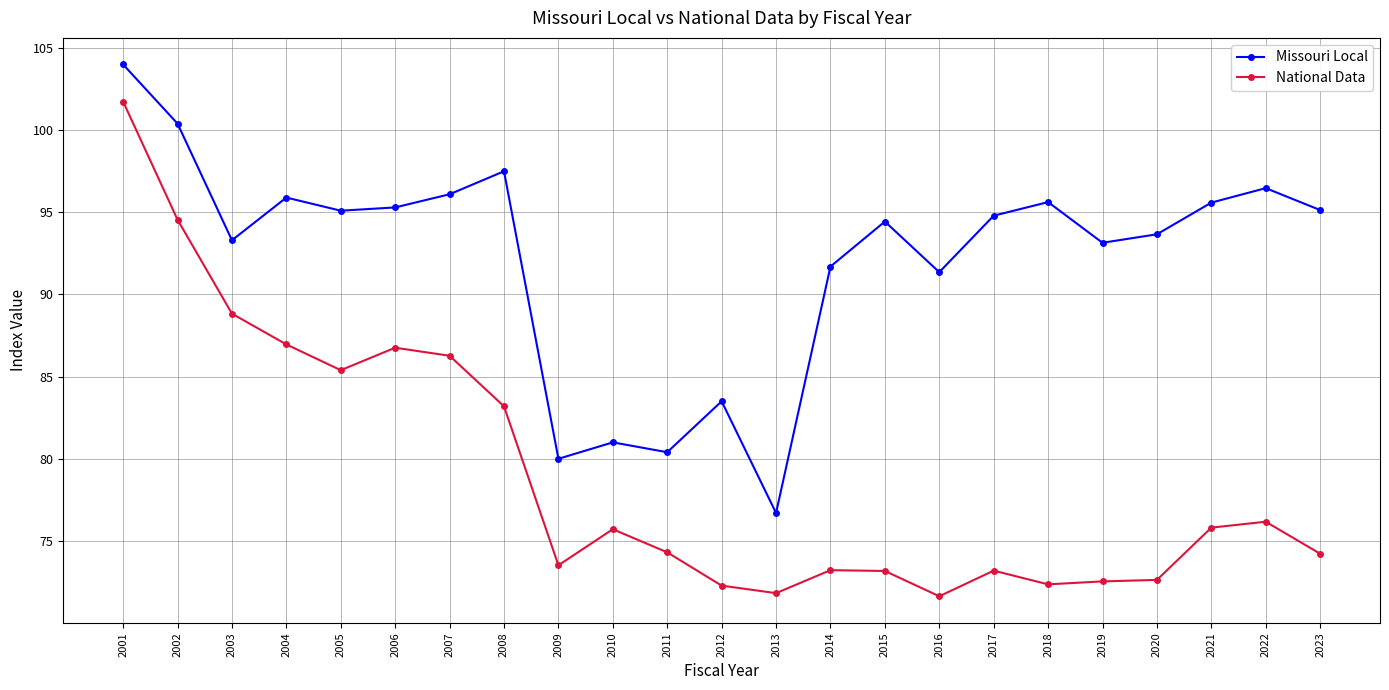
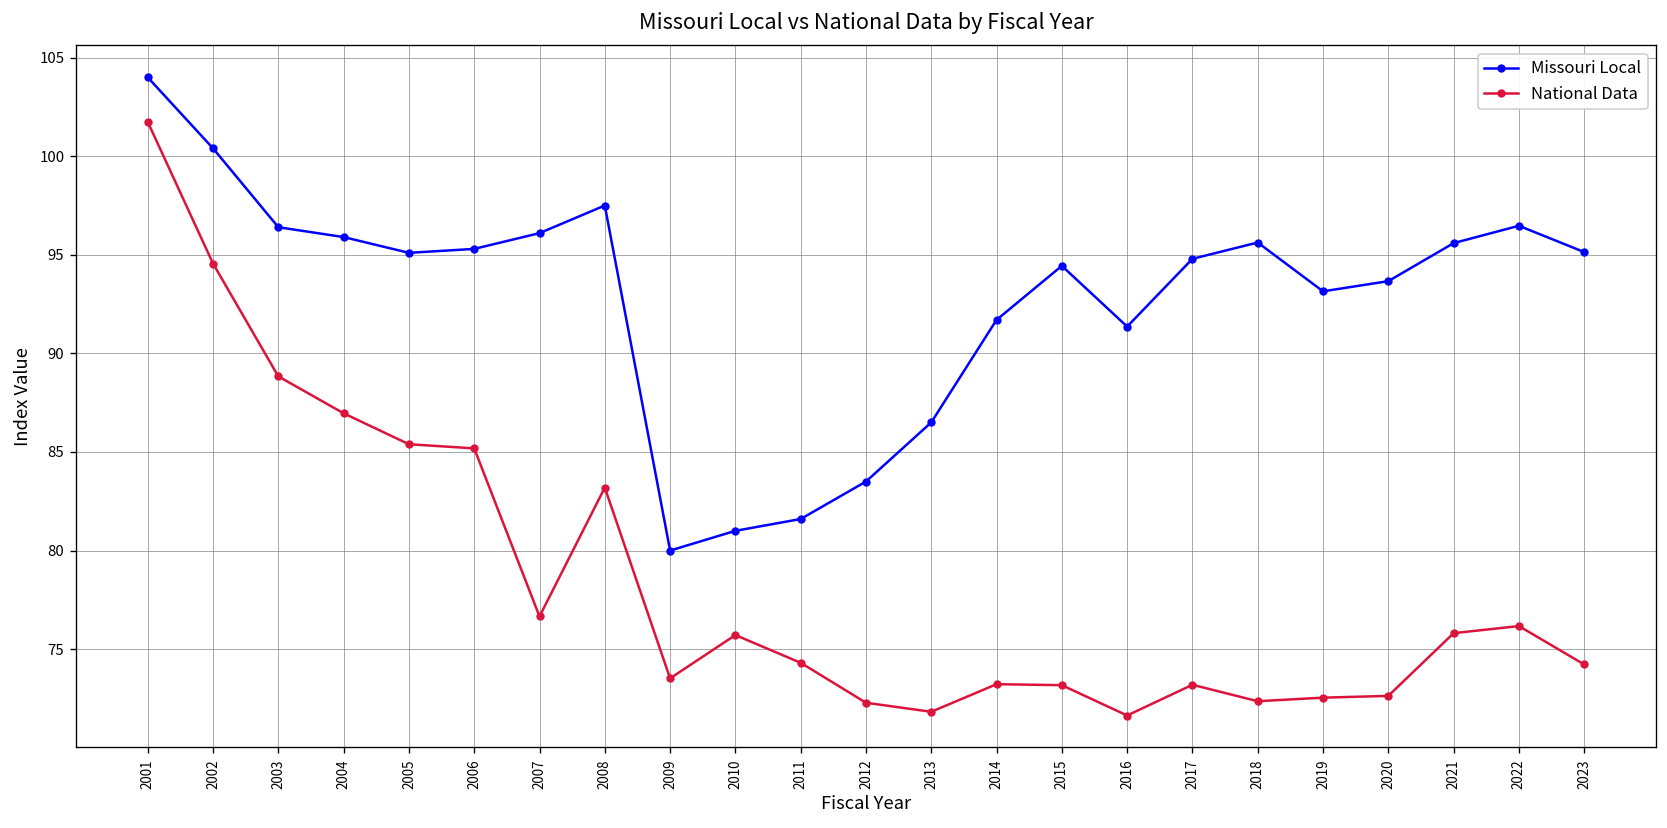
  {
    "Missouri Local": {
      "2001": 104.0,
      "2002": 100.4,
-     "2003": 93.3,
+     "2003": 96.4,
      "2004": 95.9,
      "2005": 95.1,
      "2006": 95.3,
      "2007": 96.1,
      "2008": 97.5,
      "2009": 80.0,
      "2010": 81.0,
-     "2011": 80.4,
+     "2011": 81.6,
      "2012": 83.5,
-     "2013": 76.7,
+     "2013": 86.5,
      "2014": 91.7,
      "2015": 94.4,
      "2016": 91.4,
      "2017": 94.8,
      "2018": 95.6,
      "2019": 93.1,
      "2020": 93.7,
      "2021": 95.6,
      "2022": 96.5,
      "2023": 95.1
    },
    "National Data": {
      "2001": 101.7,
      "2002": 94.6,
      "2003": 88.8,
      "2004": 87.0,
      "2005": 85.4,
-     "2006": 86.8,
-     "2007": 86.3,
+     "2006": 85.2,
+     "2007": 76.7,
      "2008": 83.2,
      "2009": 73.5,
      "2010": 75.7,
      "2011": 74.3,
      "2012": 72.3,
      "2013": 71.8,
      "2014": 73.2,
      "2015": 73.2,
      "2016": 71.6,
      "2017": 73.2,
      "2018": 72.4,
      "2019": 72.5,
      "2020": 72.6,
      "2021": 75.8,
      "2022": 76.2,
      "2023": 74.2
    }
  }
